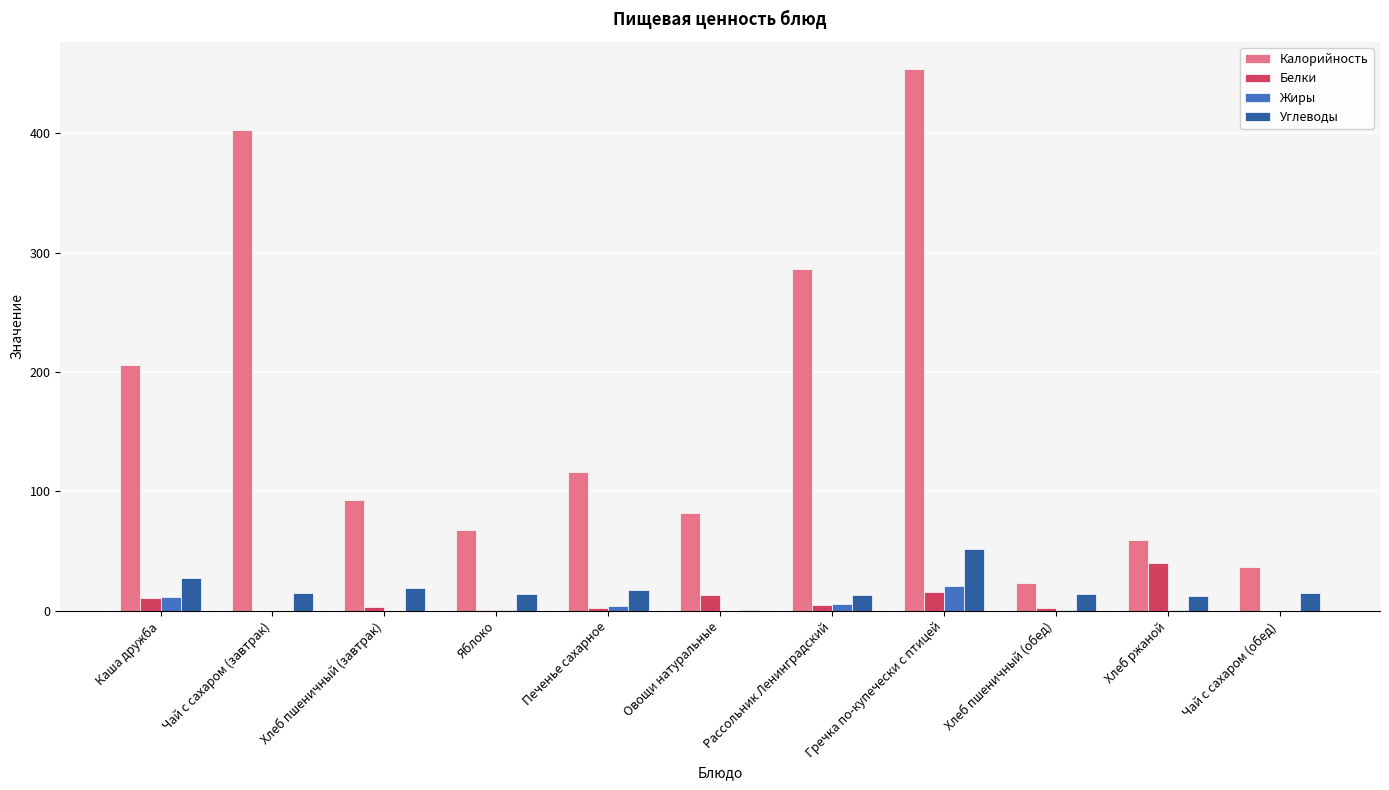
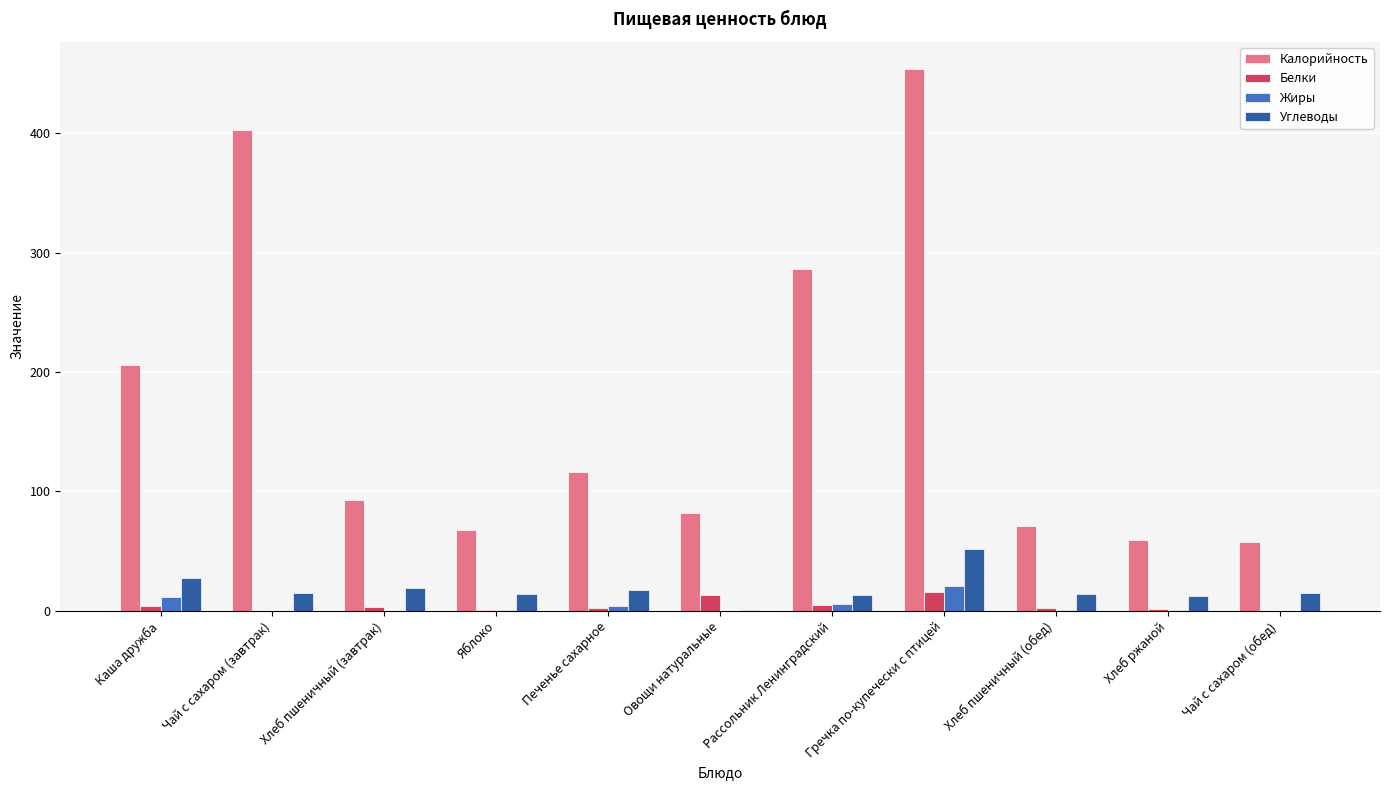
  {
    "Калорийность": {
      "Каша дружба": 206,
      "Чай с сахаром (завтрак)": 403,
      "Хлеб пшеничный (завтрак)": 93,
      "Яблоко": 68,
      "Печенье сахарное": 116,
      "Овощи натуральные": 82,
      "Рассольник Ленинградский": 286,
      "Гречка по-купечески с птицей": 454,
-     "Хлеб пшеничный (обед)": 23,
+     "Хлеб пшеничный (обед)": 71,
      "Хлеб ржаной": 59,
-     "Чай с сахаром (обед)": 37
+     "Чай с сахаром (обед)": 58
    },
    "Белки": {
-     "Каша дружба": 11,
+     "Каша дружба": 4,
      "Чай с сахаром (завтрак)": 0,
      "Хлеб пшеничный (завтрак)": 3,
      "Печенье сахарное": 2,
      "Овощи натуральные": 14,
      "Рассольник Ленинградский": 5,
      "Гречка по-купечески с птицей": 16,
      "Хлеб пшеничный (обед)": 2,
-     "Хлеб ржаной": 40,
+     "Хлеб ржаной": 2,
      "Чай с сахаром (обед)": 0
    }
  }
